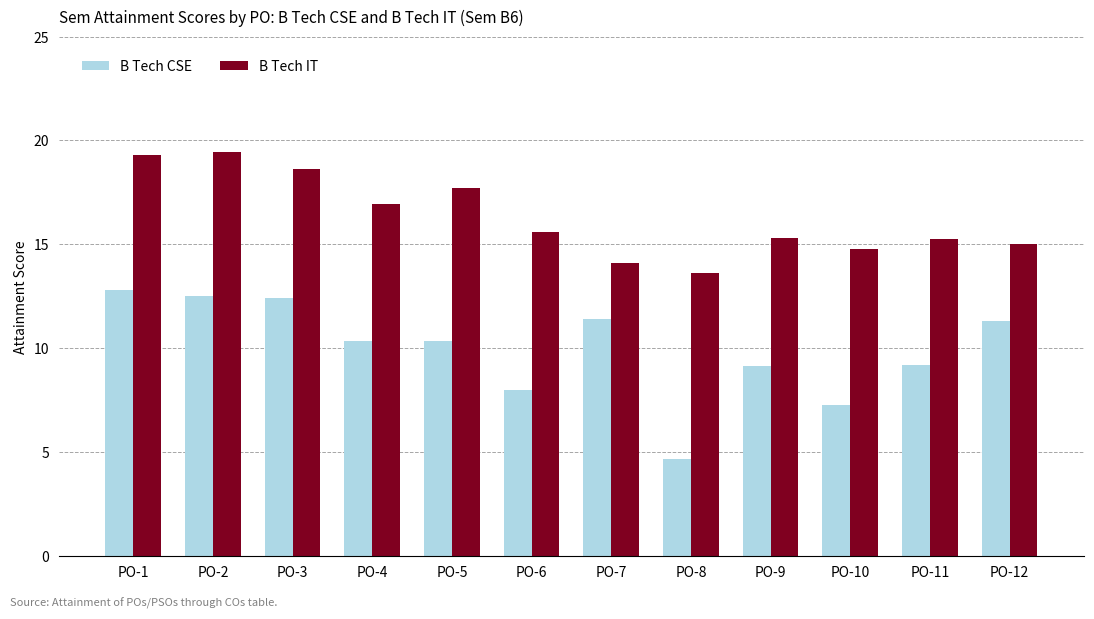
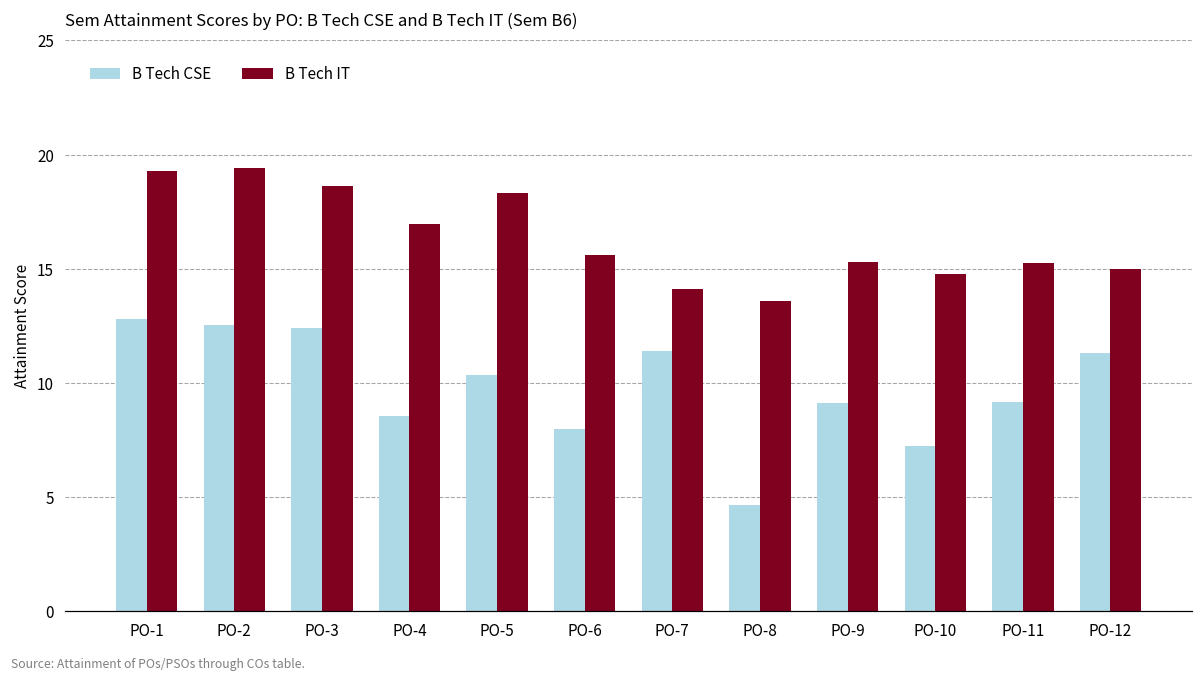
  {
    "B Tech CSE": {
      "PO-1": 12.8,
      "PO-2": 12.5,
      "PO-3": 12.4,
-     "PO-4": 10.3,
+     "PO-4": 8.5,
      "PO-5": 10.4,
      "PO-6": 8.0,
      "PO-7": 11.4,
      "PO-8": 4.7,
      "PO-9": 9.1,
      "PO-10": 7.2,
      "PO-11": 9.2,
      "PO-12": 11.3
    },
    "B Tech IT": {
      "PO-1": 19.3,
      "PO-2": 19.4,
      "PO-3": 18.6,
      "PO-4": 17.0,
-     "PO-5": 17.7,
+     "PO-5": 18.3,
      "PO-6": 15.6,
      "PO-7": 14.1,
      "PO-8": 13.6,
      "PO-9": 15.3,
      "PO-10": 14.8,
      "PO-11": 15.2,
      "PO-12": 15.0
    }
  }
